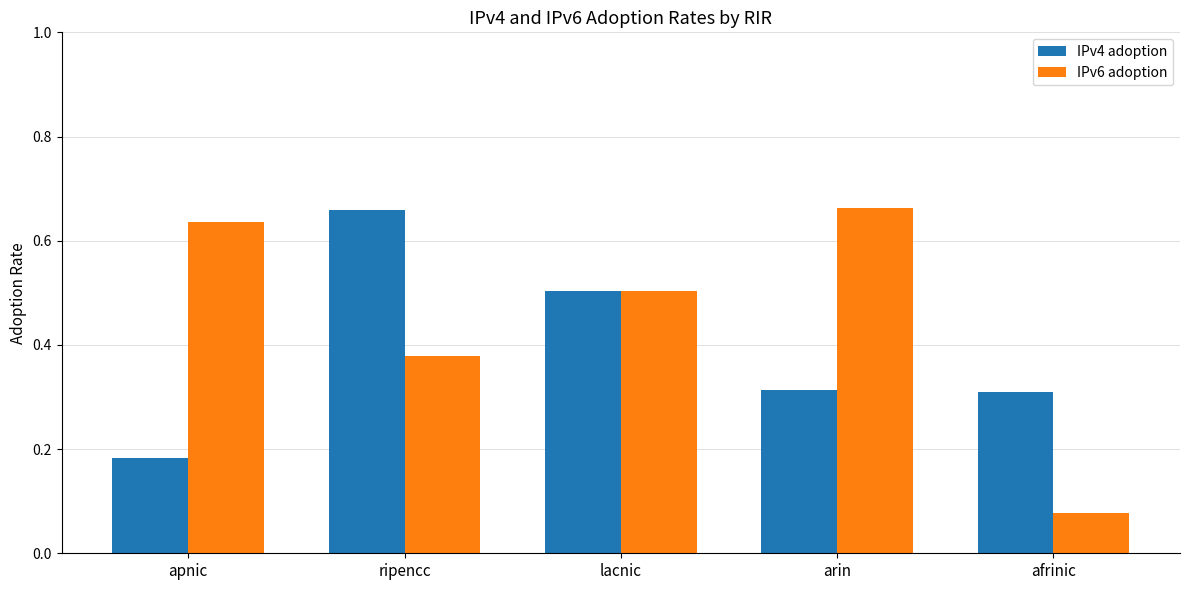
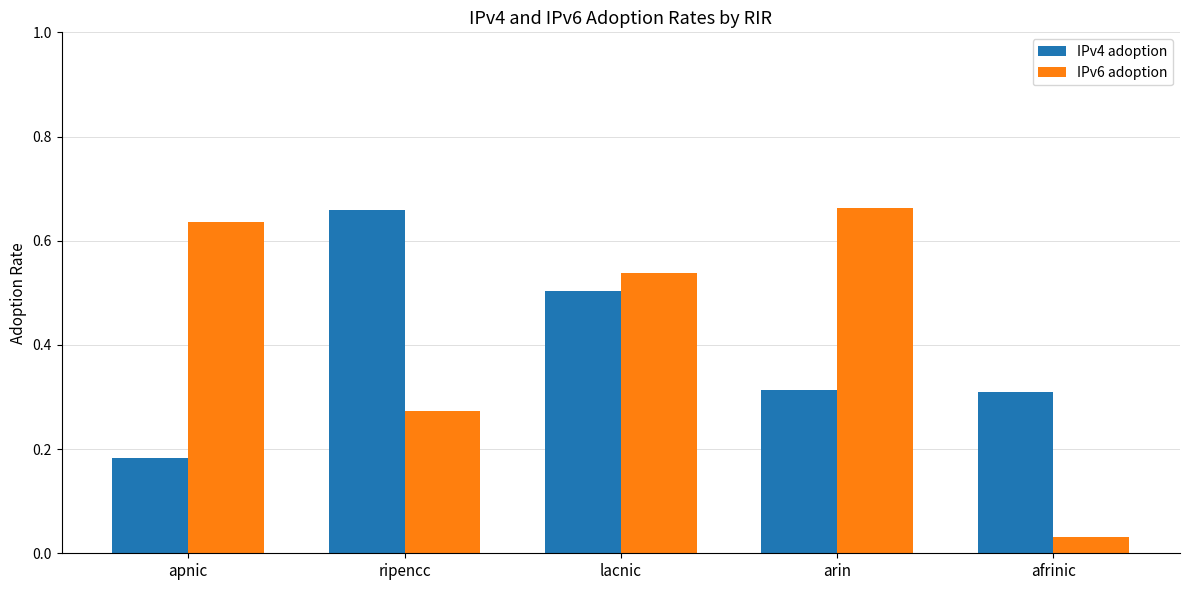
  {
    "IPv4 adoption": {
      "apnic": 0.18,
      "ripencc": 0.66,
      "lacnic": 0.50,
      "arin": 0.31,
      "afrinic": 0.31
    },
    "IPv6 adoption": {
      "apnic": 0.64,
-     "ripencc": 0.38,
-     "lacnic": 0.50,
+     "ripencc": 0.27,
+     "lacnic": 0.54,
      "arin": 0.66,
-     "afrinic": 0.08
+     "afrinic": 0.03
    }
  }
